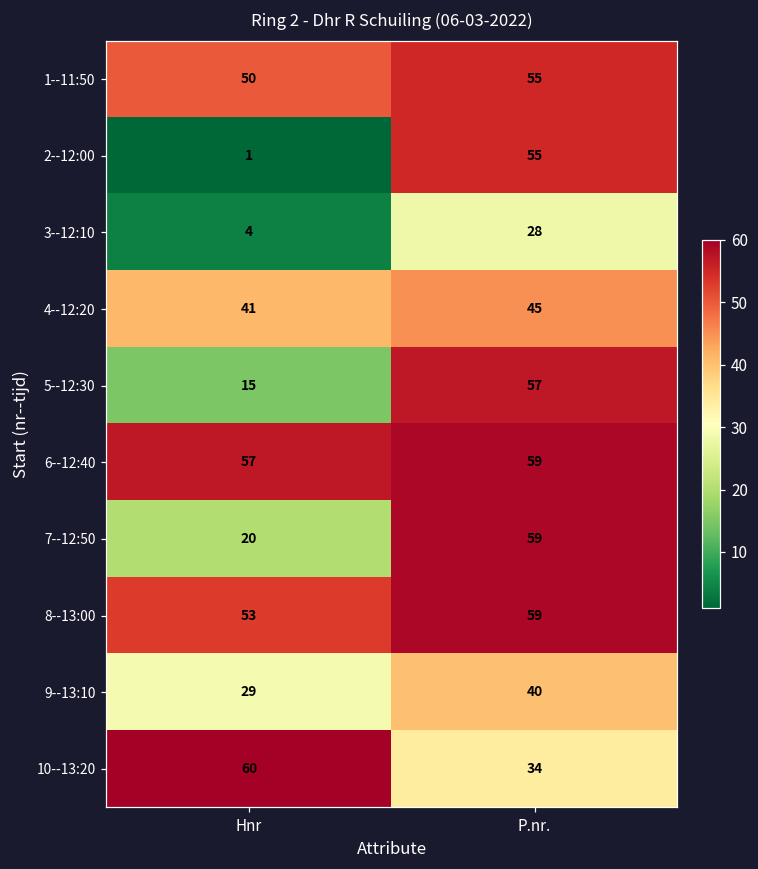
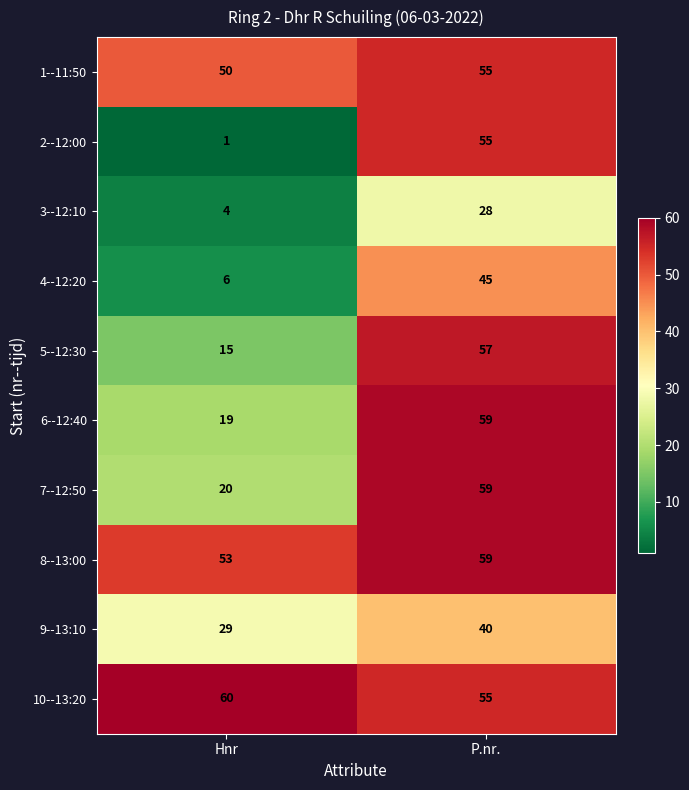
  {
    "1--11:50": {
      "Hnr": 50,
      "P.nr.": 55
    },
    "2--12:00": {
      "Hnr": 1,
      "P.nr.": 55
    },
    "3--12:10": {
      "Hnr": 4,
      "P.nr.": 28
    },
    "4--12:20": {
-     "Hnr": 41,
+     "Hnr": 6,
      "P.nr.": 45
    },
    "5--12:30": {
      "Hnr": 15,
      "P.nr.": 57
    },
    "6--12:40": {
-     "Hnr": 57,
+     "Hnr": 19,
      "P.nr.": 59
    },
    "7--12:50": {
      "Hnr": 20,
      "P.nr.": 59
    },
    "8--13:00": {
      "Hnr": 53,
      "P.nr.": 59
    },
    "9--13:10": {
      "Hnr": 29,
      "P.nr.": 40
    },
    "10--13:20": {
      "Hnr": 60,
-     "P.nr.": 34
+     "P.nr.": 55
    }
  }
